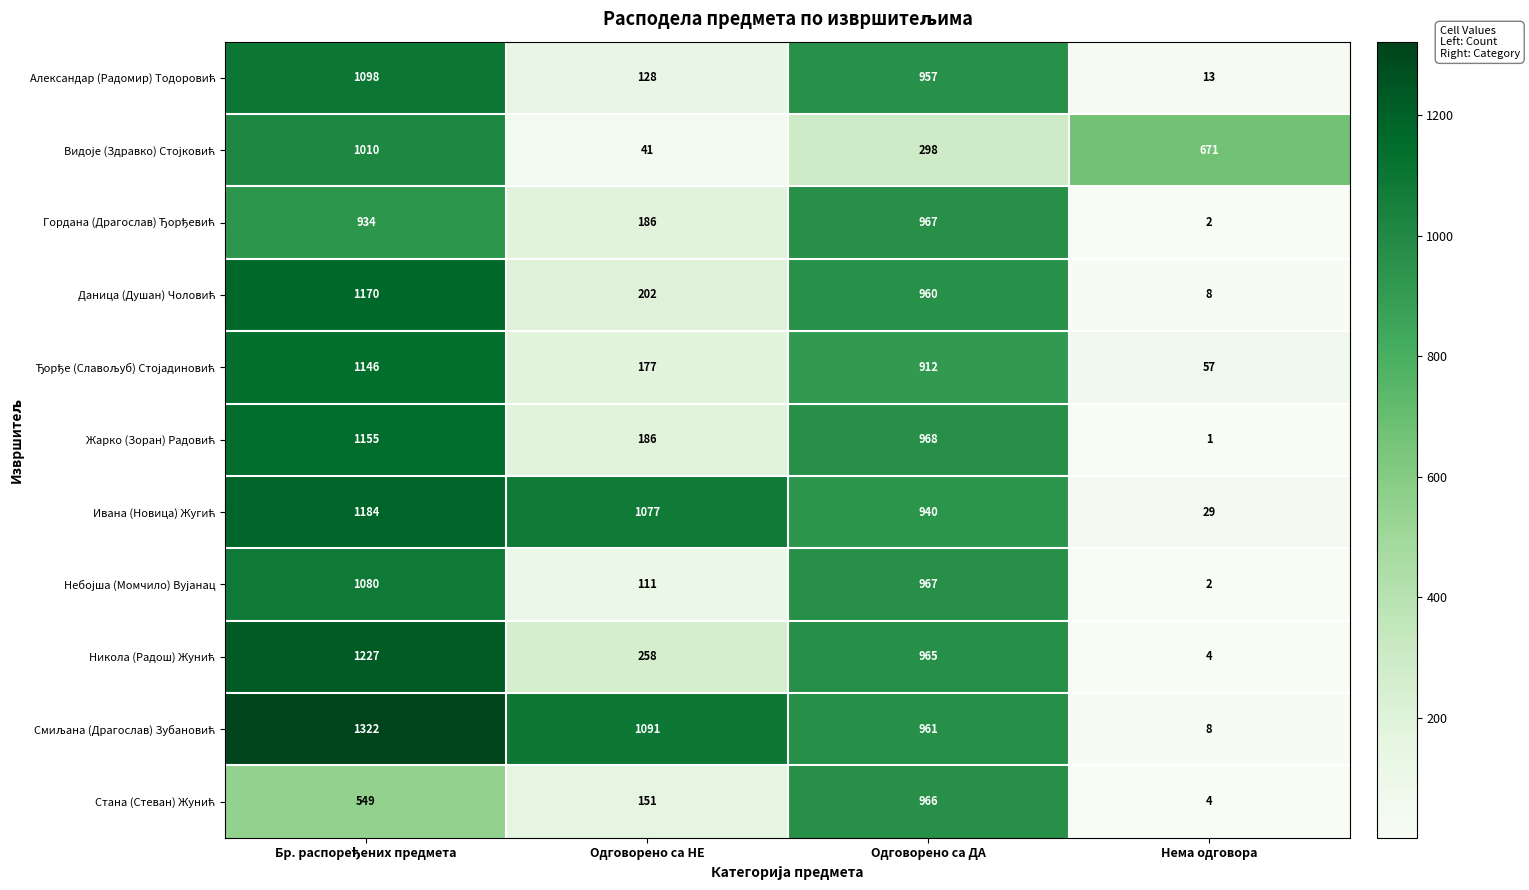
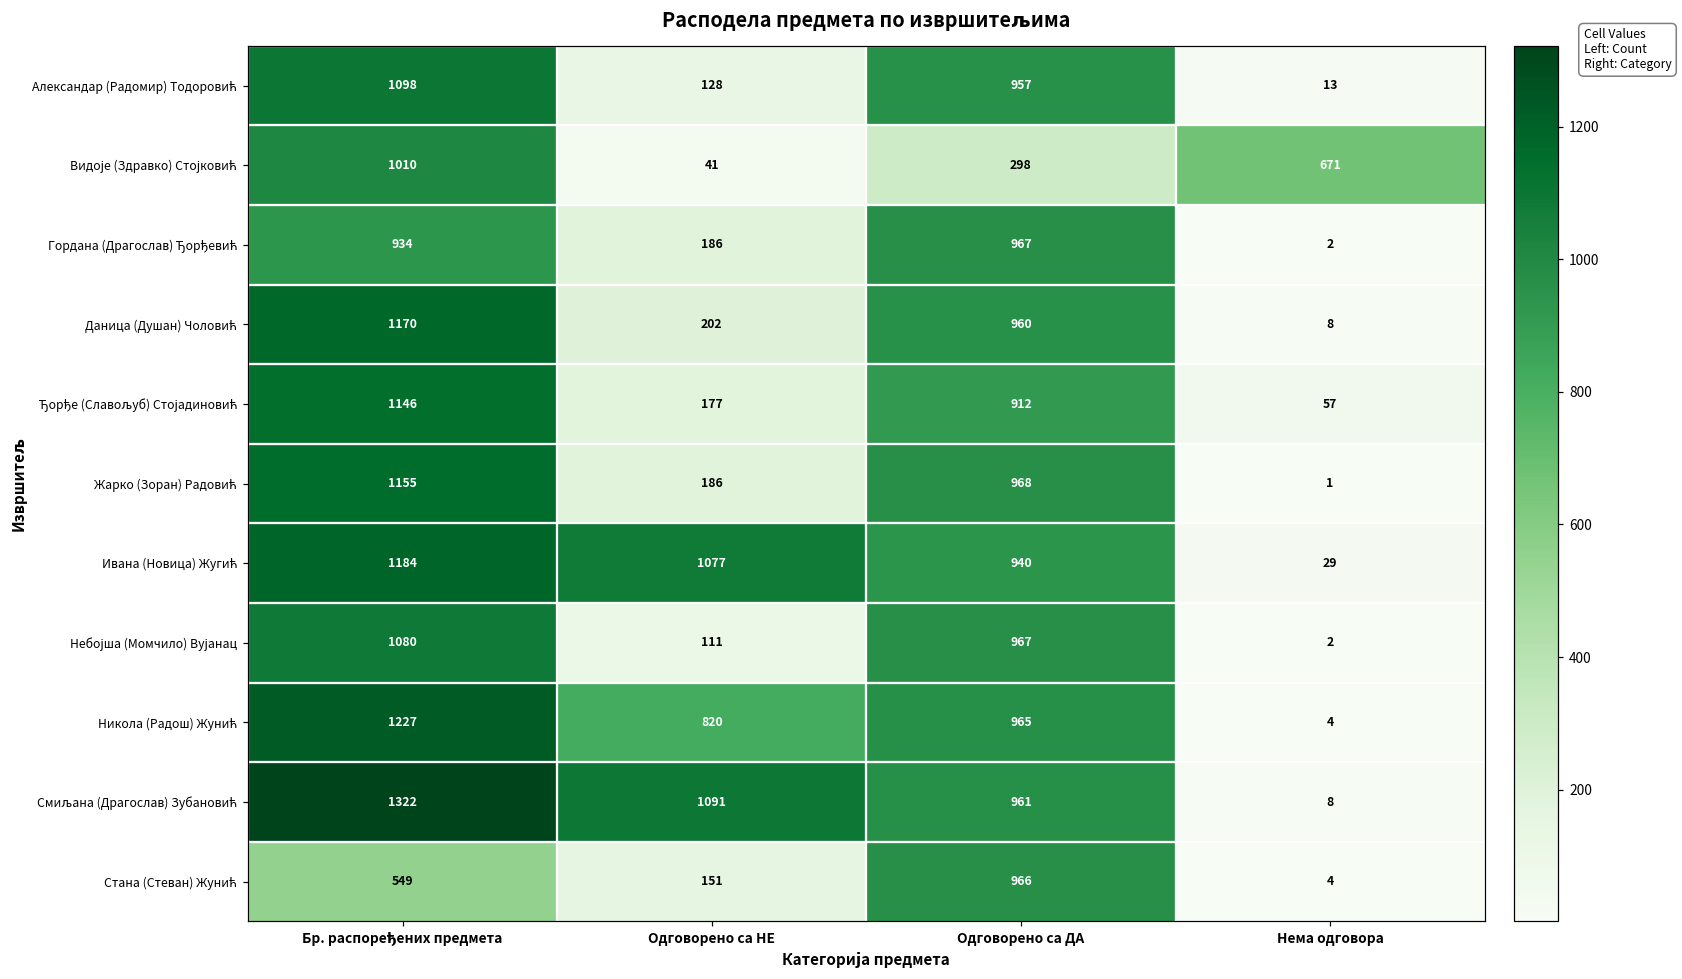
  {
    "Александар (Радомир) Тодоровић": {
      "Бр. распоређених предмета": 1098,
      "Одговорено са НЕ": 128,
      "Одговорено са ДА": 957,
      "Нема одговора": 13
    },
    "Видоје (Здравко) Стојковић": {
      "Бр. распоређених предмета": 1010,
      "Одговорено са НЕ": 41,
      "Одговорено са ДА": 298,
      "Нема одговора": 671
    },
    "Гордана (Драгослав) Ђорђевић": {
      "Бр. распоређених предмета": 934,
      "Одговорено са НЕ": 186,
      "Одговорено са ДА": 967,
      "Нема одговора": 2
    },
    "Даница (Душан) Чоловић": {
      "Бр. распоређених предмета": 1170,
      "Одговорено са НЕ": 202,
      "Одговорено са ДА": 960,
      "Нема одговора": 8
    },
    "Ђорђе (Славољуб) Стојадиновић": {
      "Бр. распоређених предмета": 1146,
      "Одговорено са НЕ": 177,
      "Одговорено са ДА": 912,
      "Нема одговора": 57
    },
    "Жарко (Зоран) Радовић": {
      "Бр. распоређених предмета": 1155,
      "Одговорено са НЕ": 186,
      "Одговорено са ДА": 968,
      "Нема одговора": 1
    },
    "Ивана (Новица) Жугић": {
      "Бр. распоређених предмета": 1184,
      "Одговорено са НЕ": 1077,
      "Одговорено са ДА": 940,
      "Нема одговора": 29
    },
    "Небојша (Момчило) Вујанац": {
      "Бр. распоређених предмета": 1080,
      "Одговорено са НЕ": 111,
      "Одговорено са ДА": 967,
      "Нема одговора": 2
    },
    "Никола (Радош) Жунић": {
      "Бр. распоређених предмета": 1227,
-     "Одговорено са НЕ": 258,
+     "Одговорено са НЕ": 820,
      "Одговорено са ДА": 965,
      "Нема одговора": 4
    },
    "Смиљана (Драгослав) Зубановић": {
      "Бр. распоређених предмета": 1322,
      "Одговорено са НЕ": 1091,
      "Одговорено са ДА": 961,
      "Нема одговора": 8
    },
    "Стана (Стеван) Жунић": {
      "Бр. распоређених предмета": 549,
      "Одговорено са НЕ": 151,
      "Одговорено са ДА": 966,
      "Нема одговора": 4
    }
  }
